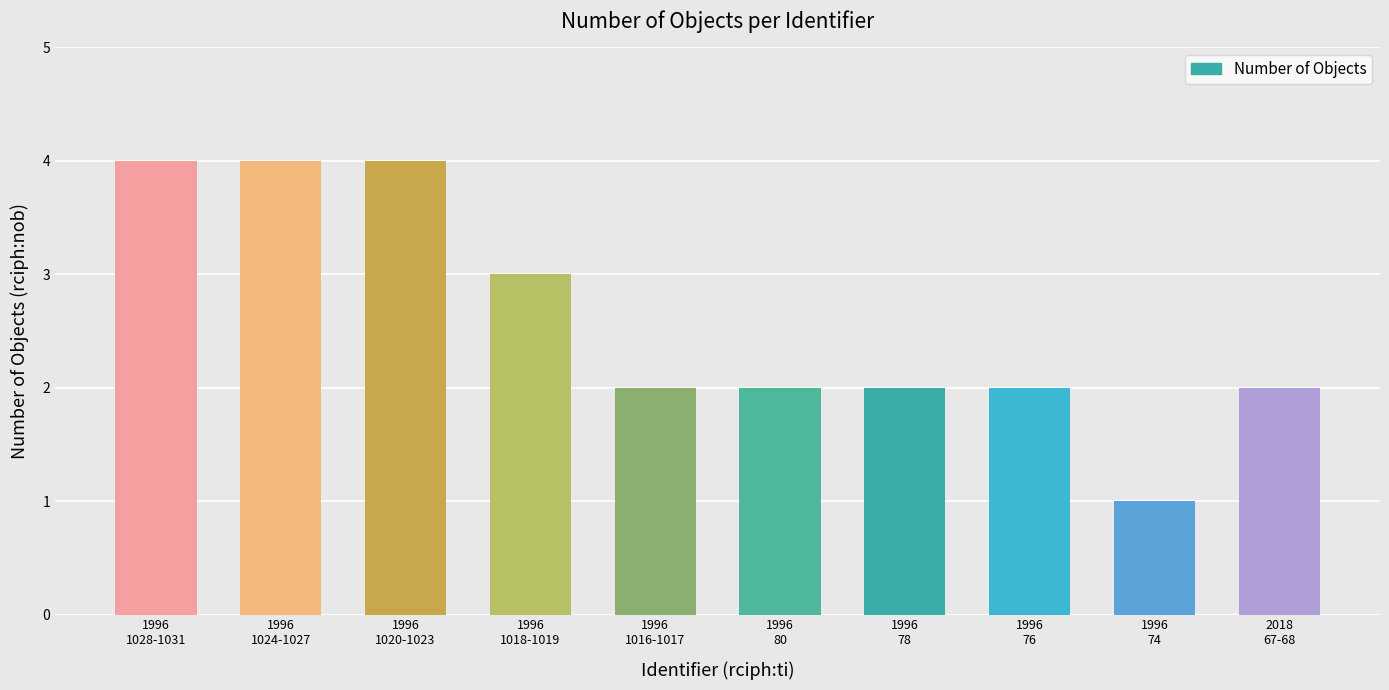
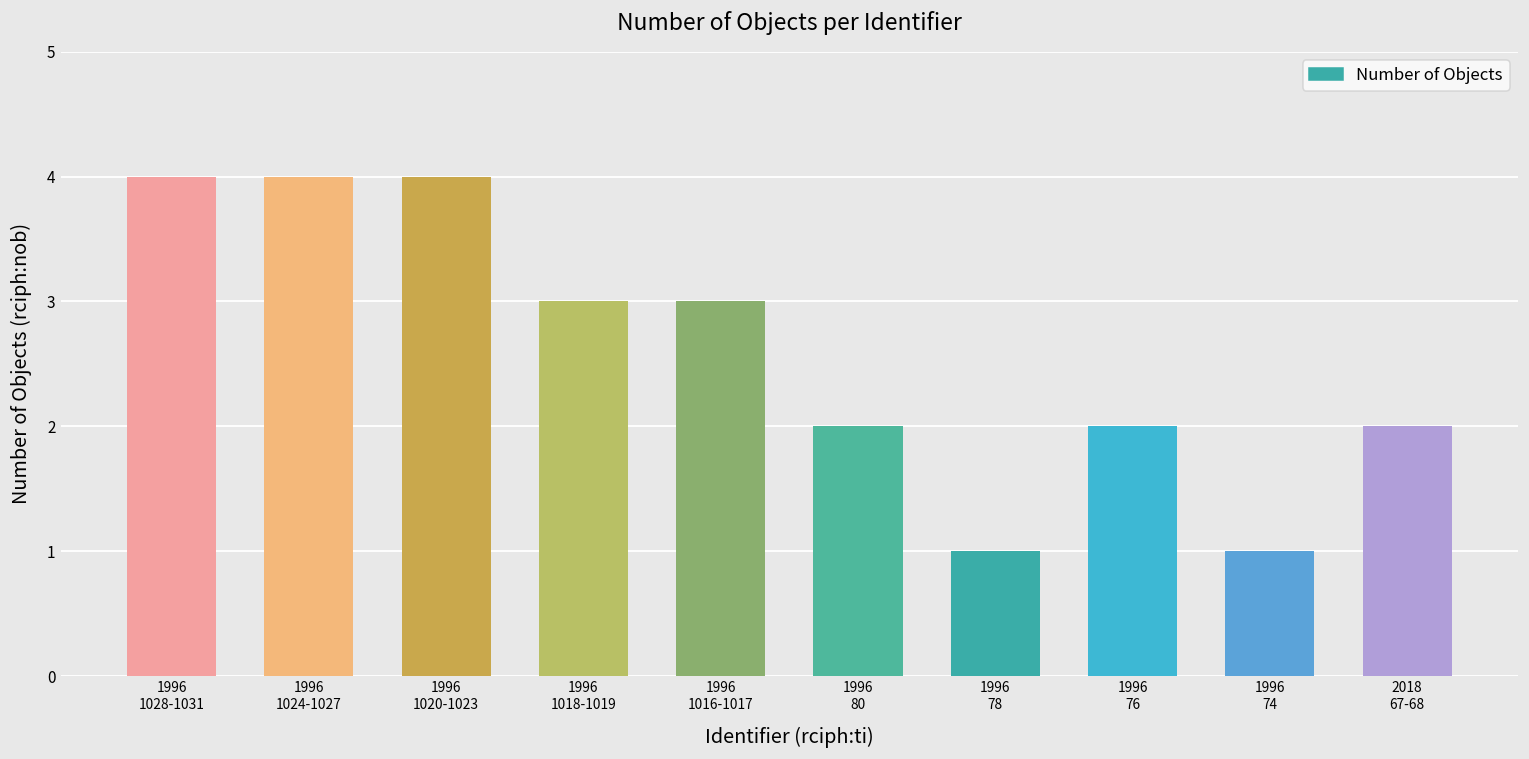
  {
    "1996 1028-1031": 4,
    "1996 1024-1027": 4,
    "1996 1020-1023": 4,
    "1996 1018-1019": 3,
-   "1996 1016-1017": 2,
+   "1996 1016-1017": 3,
    "1996 80": 2,
-   "1996 78": 2,
+   "1996 78": 1,
    "1996 76": 2,
    "1996 74": 1,
    "2018 67-68": 2
  }
